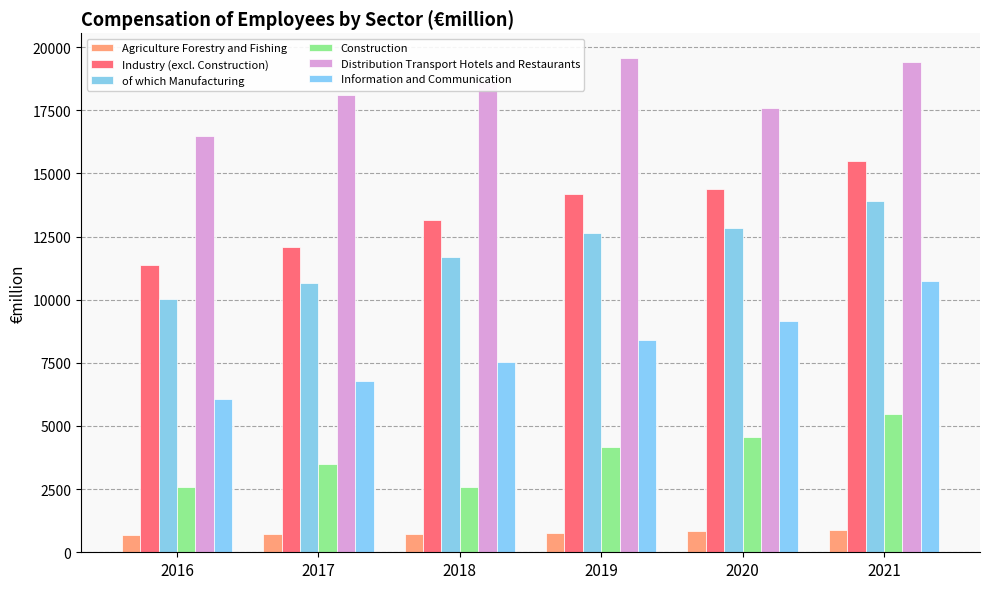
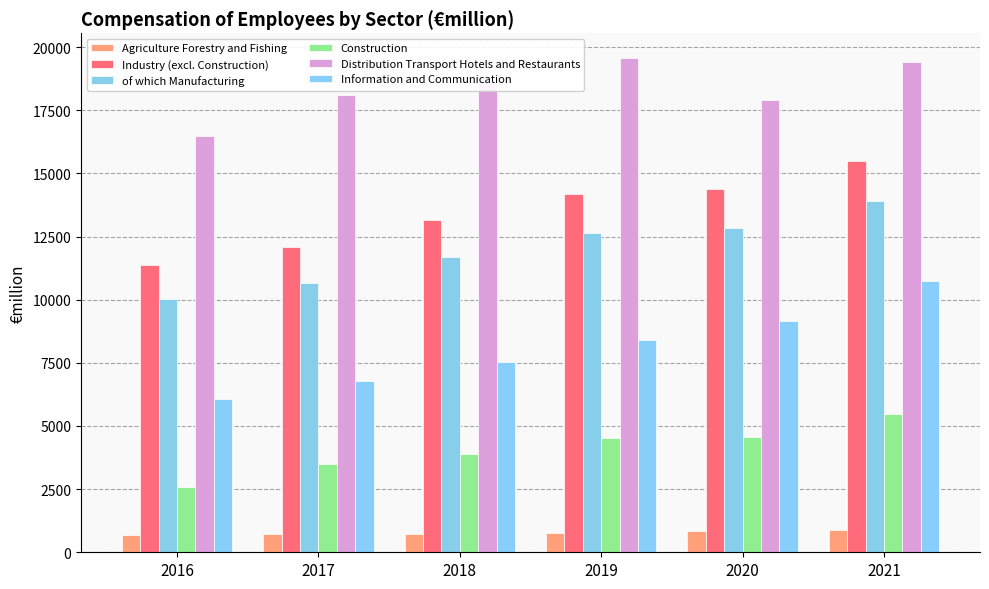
  {
    "Construction": {
      "2016": 2600,
      "2017": 3500,
-     "2018": 2600,
-     "2019": 4200,
+     "2018": 3900,
+     "2019": 4500,
      "2020": 4600,
      "2021": 5500
    },
    "Distribution Transport Hotels and Restaurants": {
      "2016": 16500,
      "2017": 18100,
      "2019": 19600,
-     "2020": 17600,
+     "2020": 17900,
      "2021": 19400
    }
  }
